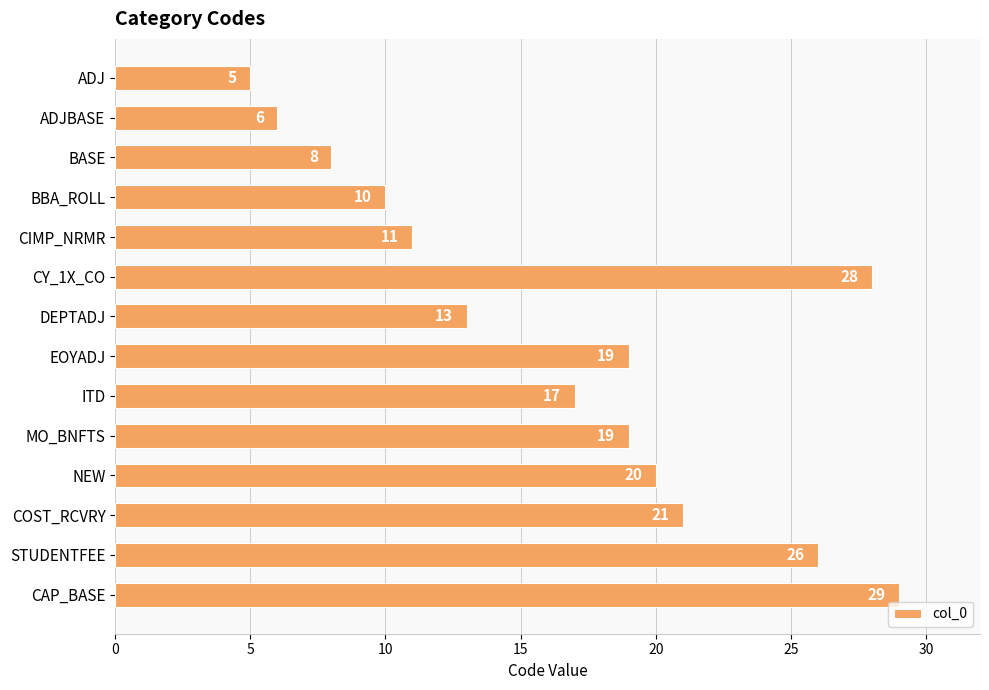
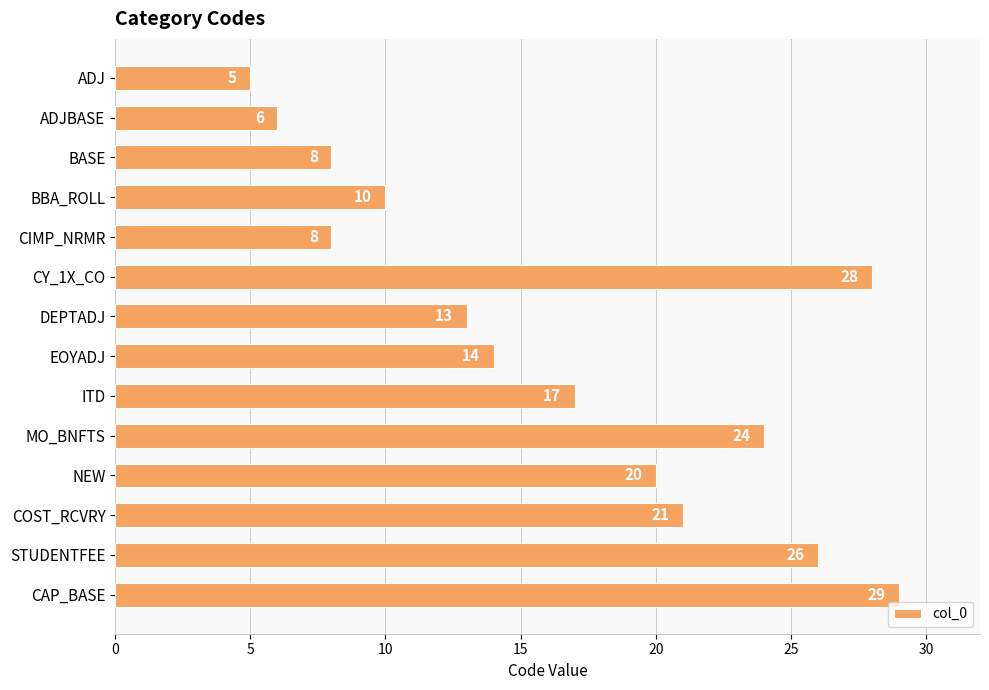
  {
    "ADJ": 5,
    "ADJBASE": 6,
    "BASE": 8,
    "BBA_ROLL": 10,
-   "CIMP_NRMR": 11,
+   "CIMP_NRMR": 8,
    "CY_1X_CO": 28,
    "DEPTADJ": 13,
-   "EOYADJ": 19,
+   "EOYADJ": 14,
    "ITD": 17,
-   "MO_BNFTS": 19,
+   "MO_BNFTS": 24,
    "NEW": 20,
    "COST_RCVRY": 21,
    "STUDENTFEE": 26,
    "CAP_BASE": 29
  }
